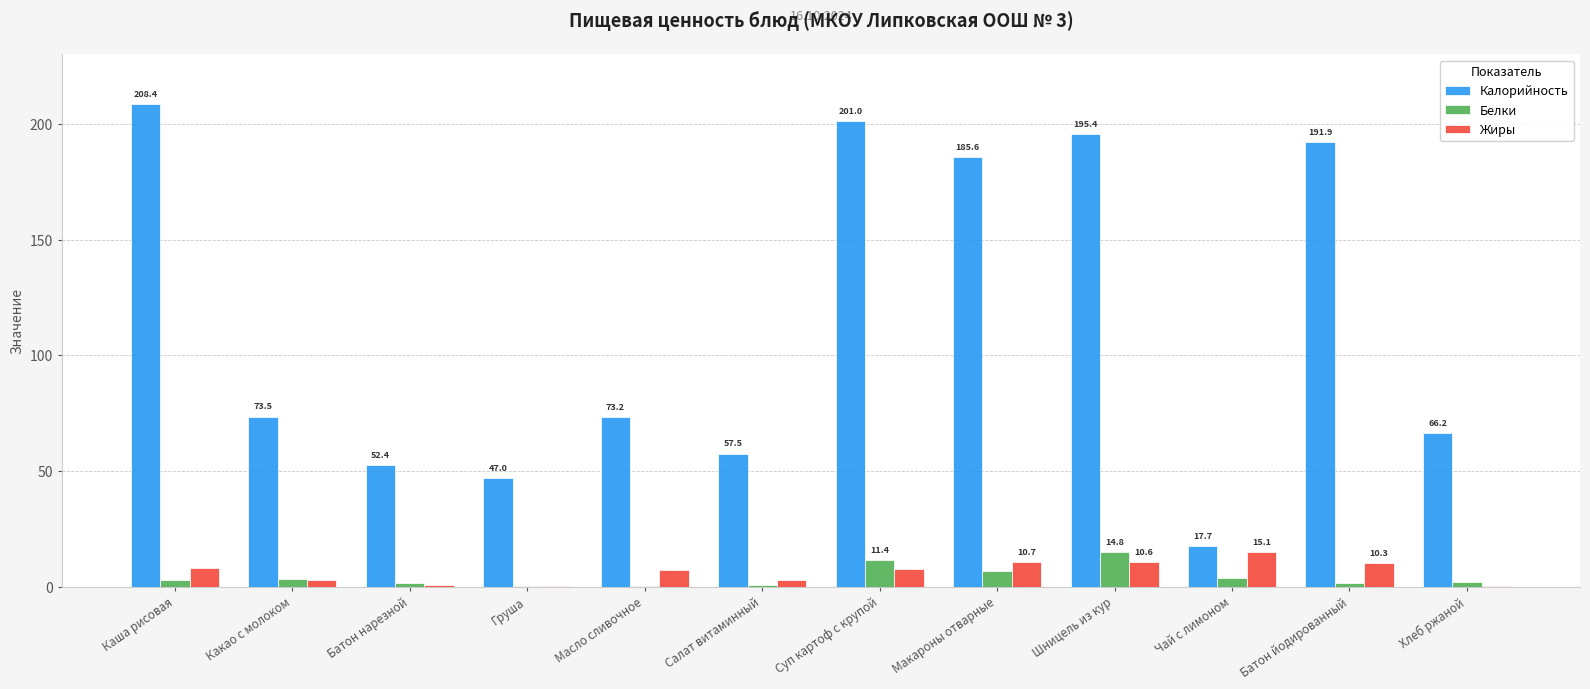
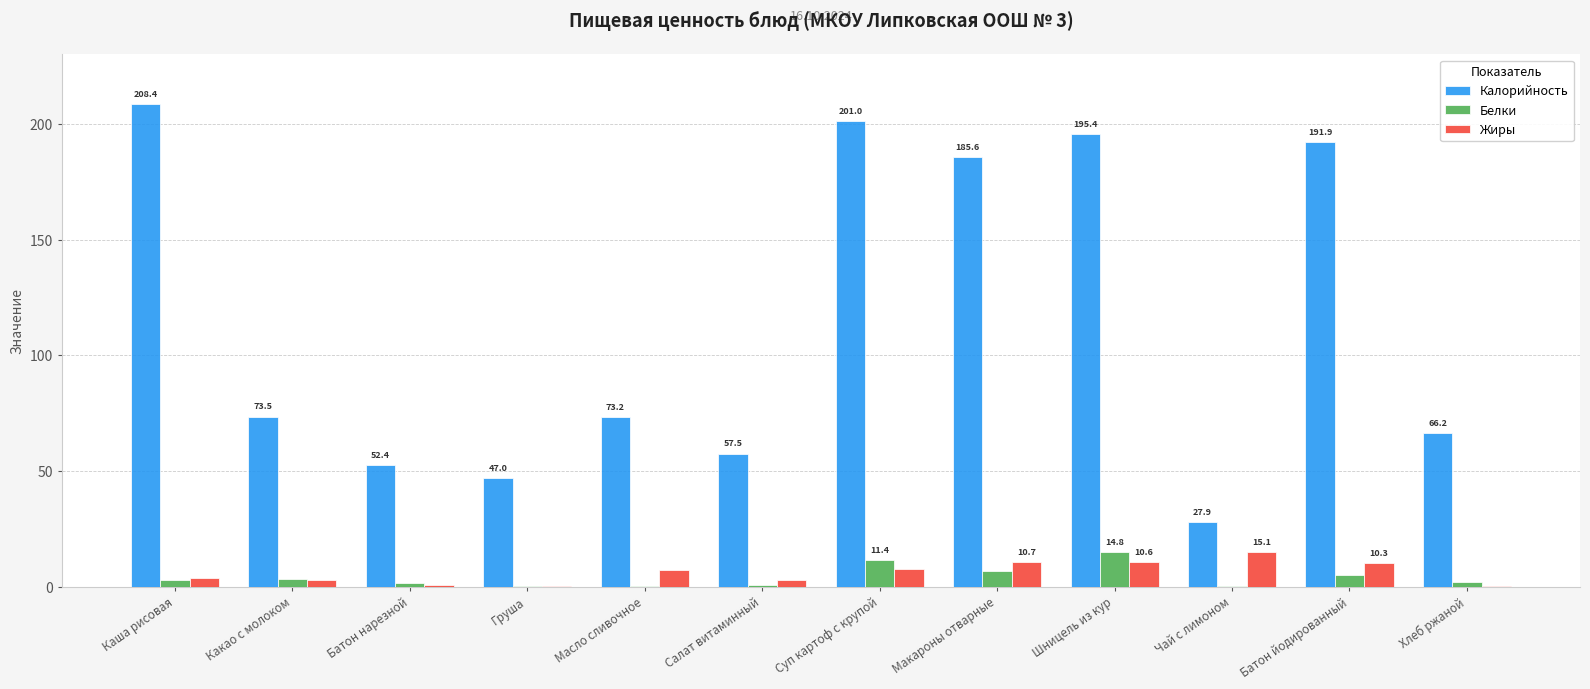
  {
    "Калорийность": {
      "Каша рисовая": 208.4,
      "Какао с молоком": 73.5,
      "Батон нарезной": 52.4,
      "Груша": 47.0,
      "Масло сливочное": 73.2,
      "Салат витаминный": 57.5,
      "Суп картоф с крупой": 201.0,
      "Макароны отварные": 185.6,
      "Шницель из кур": 195.4,
-     "Чай с лимоном": 17.7,
+     "Чай с лимоном": 27.9,
      "Батон йодированный": 191.9,
      "Хлеб ржаной": 66.2
    },
    "Белки": {
      "Каша рисовая": 3,
      "Какао с молоком": 3,
      "Батон нарезной": 2,
      "Макароны отварные": 7,
-     "Чай с лимоном": 4,
-     "Батон йодированный": 2,
+     "Чай с лимоном": 0,
+     "Батон йодированный": 5,
      "Хлеб ржаной": 2
    },
    "Жиры": {
-     "Каша рисовая": 8,
+     "Каша рисовая": 4,
      "Какао с молоком": 3,
      "Масло сливочное": 7,
      "Салат витаминный": 3,
      "Суп картоф с крупой": 8
    }
  }
